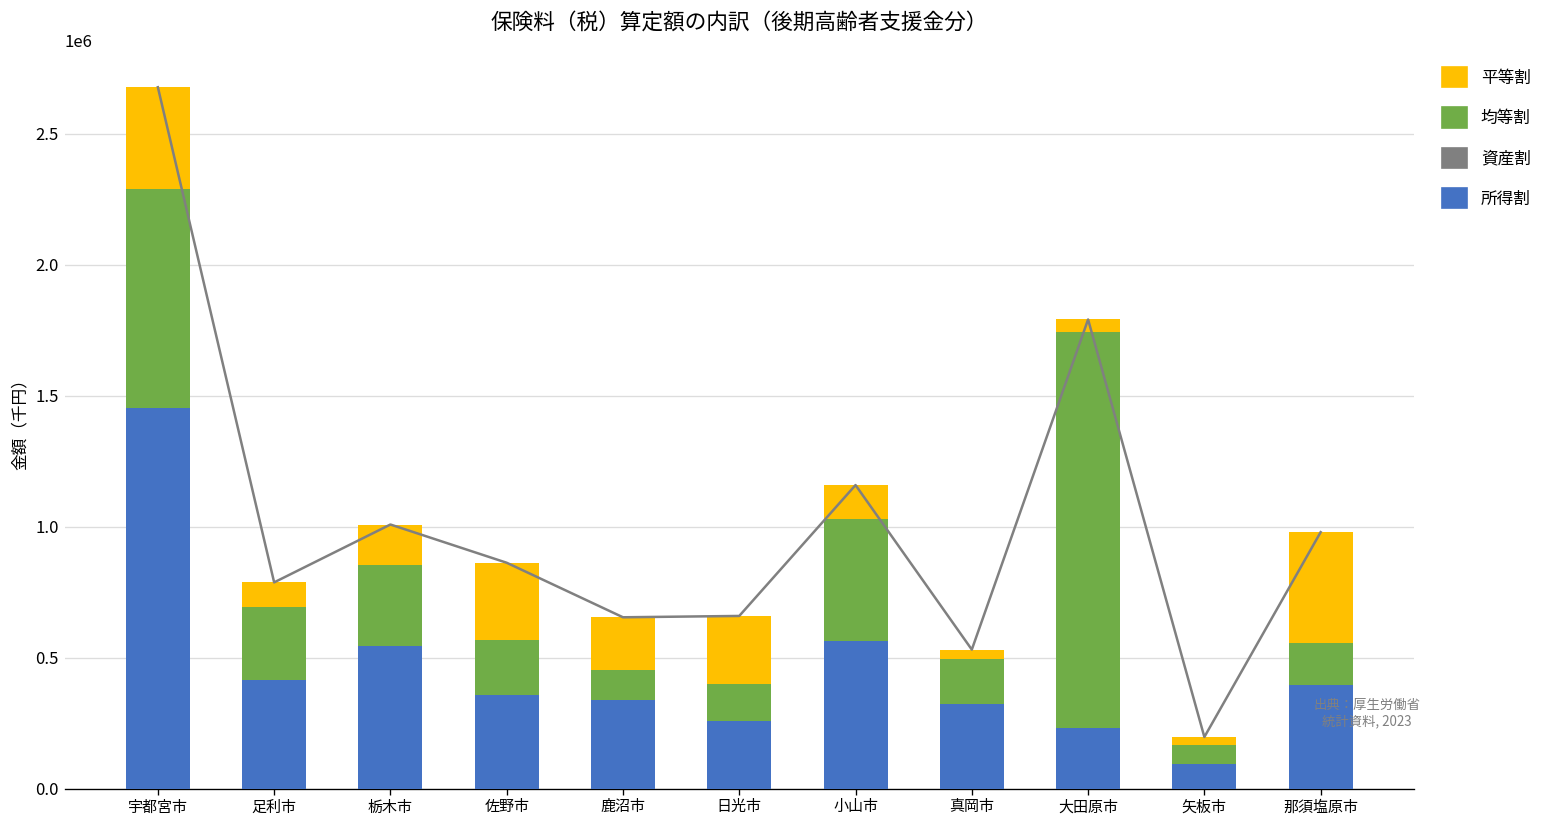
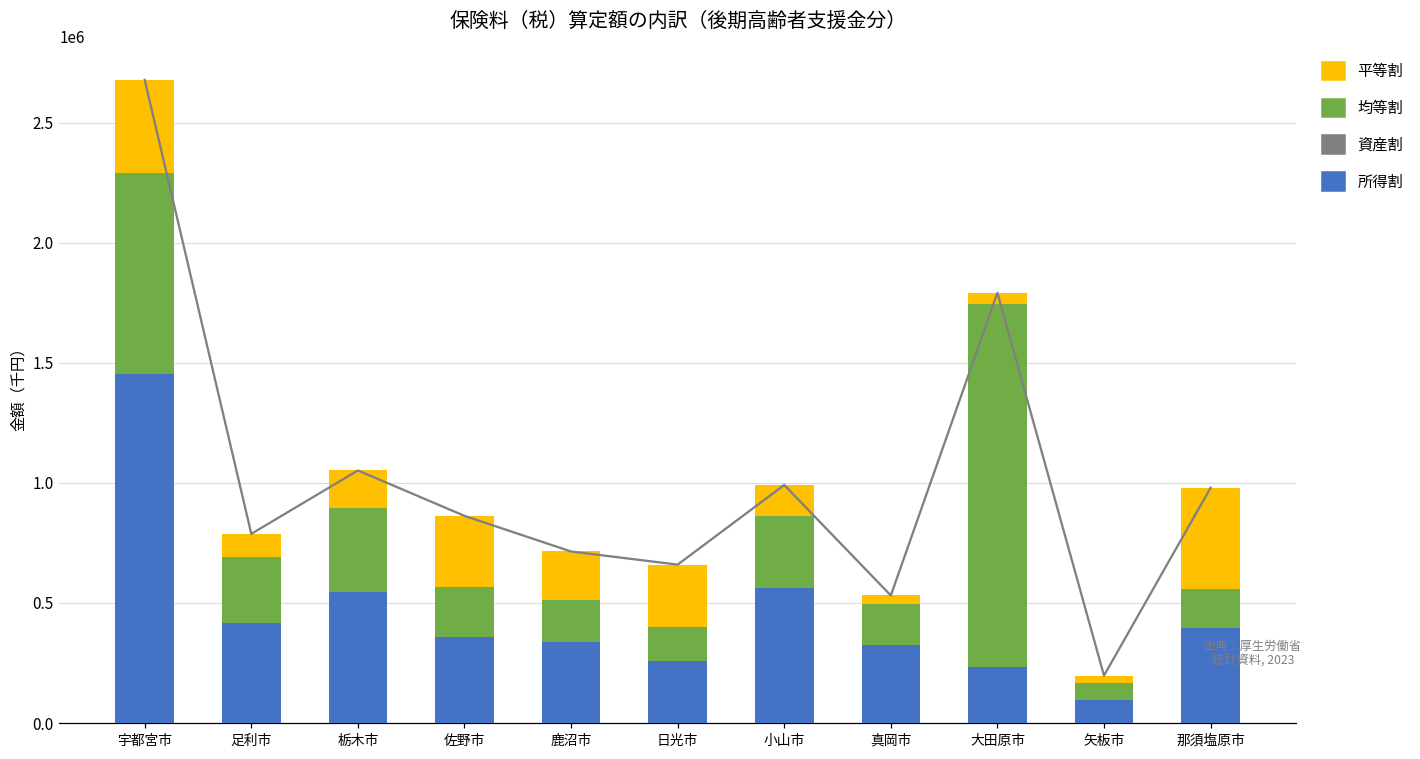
  {
    "均等割": {
      "宇都宮市": 840000,
      "足利市": 280000,
-     "栃木市": 310000,
+     "栃木市": 350000,
      "佐野市": 210000,
-     "鹿沼市": 110000,
+     "鹿沼市": 170000,
      "日光市": 140000,
-     "小山市": 460000,
+     "小山市": 300000,
      "真岡市": 170000,
      "大田原市": 1510000,
      "矢板市": 70000,
      "那須塩原市": 160000
    },
    "平等割": {
      "宇都宮市": 390000,
      "足利市": 90000,
      "栃木市": 160000,
      "佐野市": 290000,
      "鹿沼市": 200000,
      "日光市": 260000,
      "小山市": 130000,
      "真岡市": 30000,
      "大田原市": 50000,
      "矢板市": 30000,
      "那須塩原市": 420000
    }
  }
